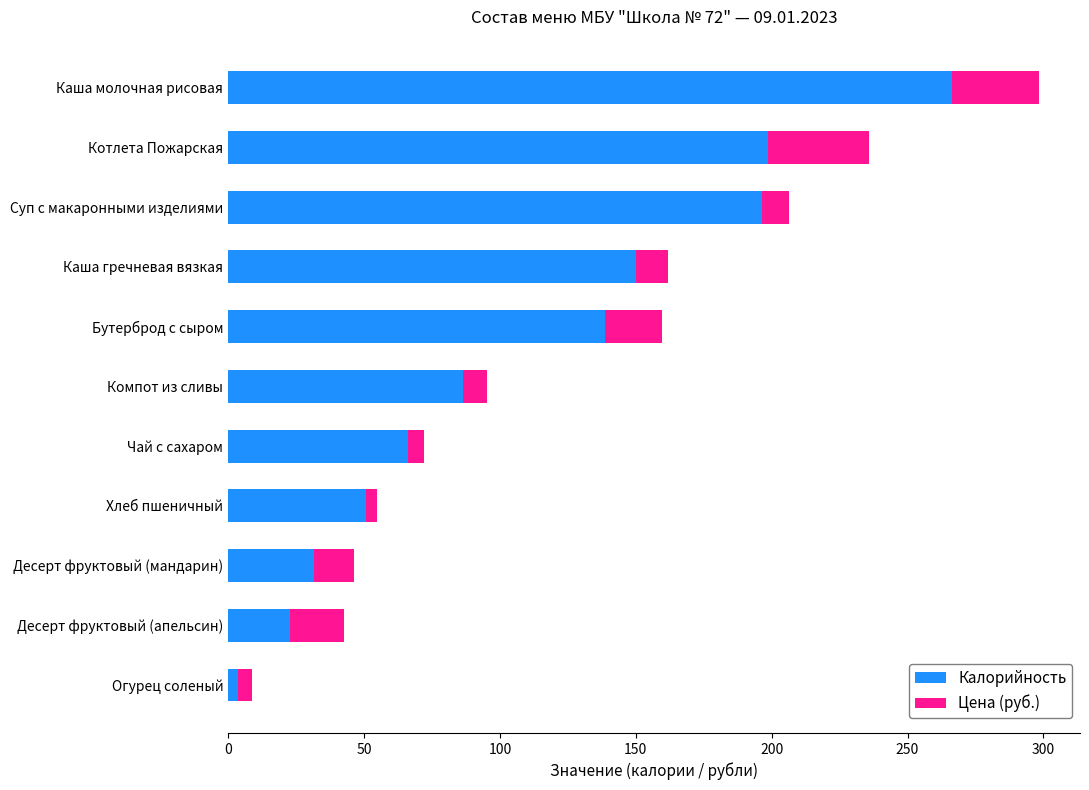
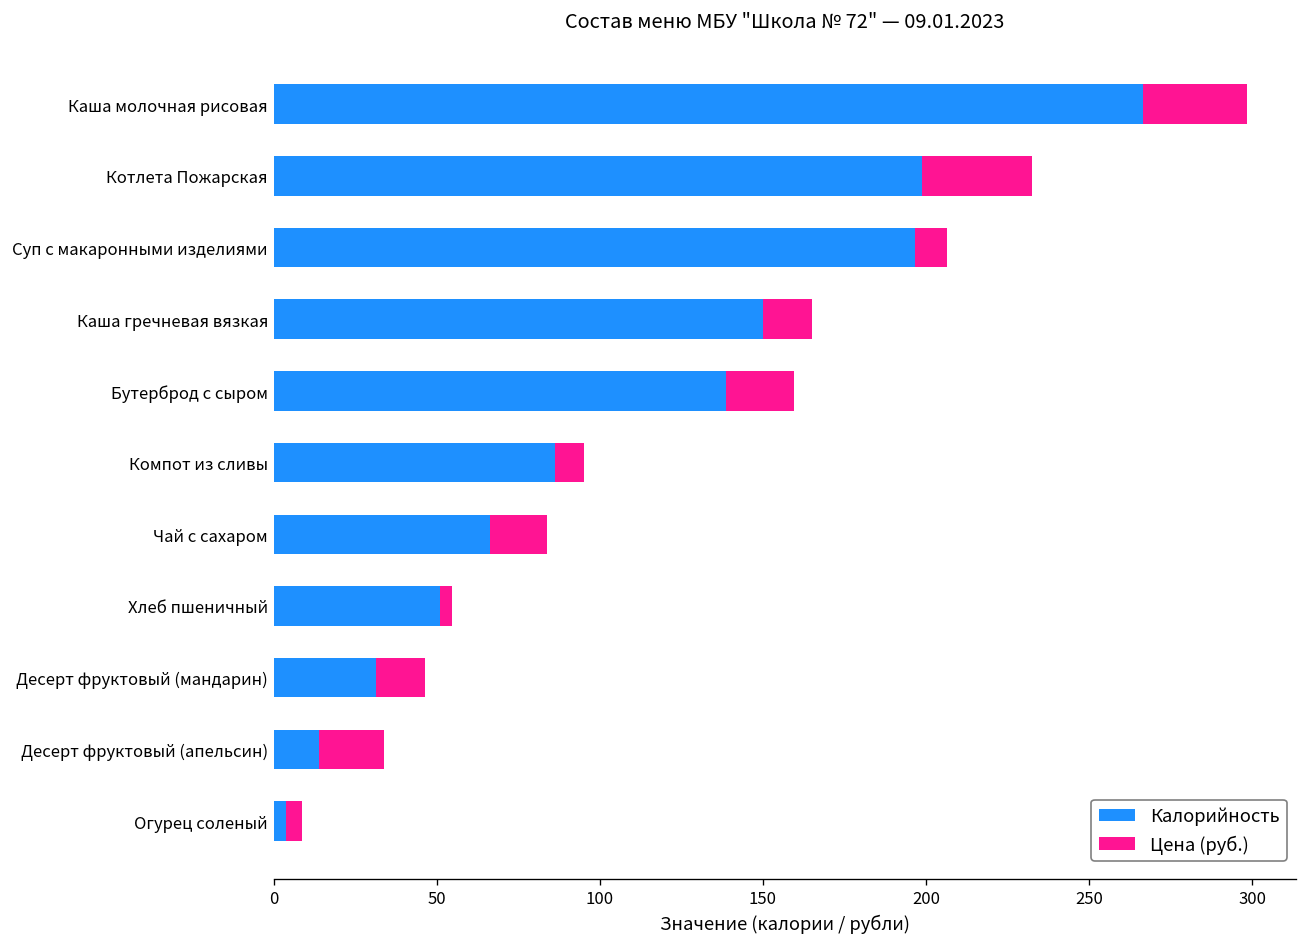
  {
    "Калорийность": {
      "Каша молочная рисовая": 267,
      "Котлета Пожарская": 199,
      "Суп с макаронными изделиями": 197,
      "Каша гречневая вязкая": 150,
      "Бутерброд с сыром": 139,
      "Компот из сливы": 86,
      "Чай с сахаром": 66,
      "Хлеб пшеничный": 51,
      "Десерт фруктовый (мандарин)": 32,
-     "Десерт фруктовый (апельсин)": 23,
+     "Десерт фруктовый (апельсин)": 14,
      "Огурец соленый": 4
    },
    "Цена (руб.)": {
      "Каша молочная рисовая": 32,
-     "Котлета Пожарская": 37,
+     "Котлета Пожарская": 34,
      "Суп с макаронными изделиями": 10,
-     "Каша гречневая вязкая": 12,
+     "Каша гречневая вязкая": 15,
      "Бутерброд с сыром": 21,
      "Компот из сливы": 9,
-     "Чай с сахаром": 6,
+     "Чай с сахаром": 18,
      "Хлеб пшеничный": 4,
      "Десерт фруктовый (мандарин)": 15,
      "Десерт фруктовый (апельсин)": 20,
      "Огурец соленый": 5
    }
  }
